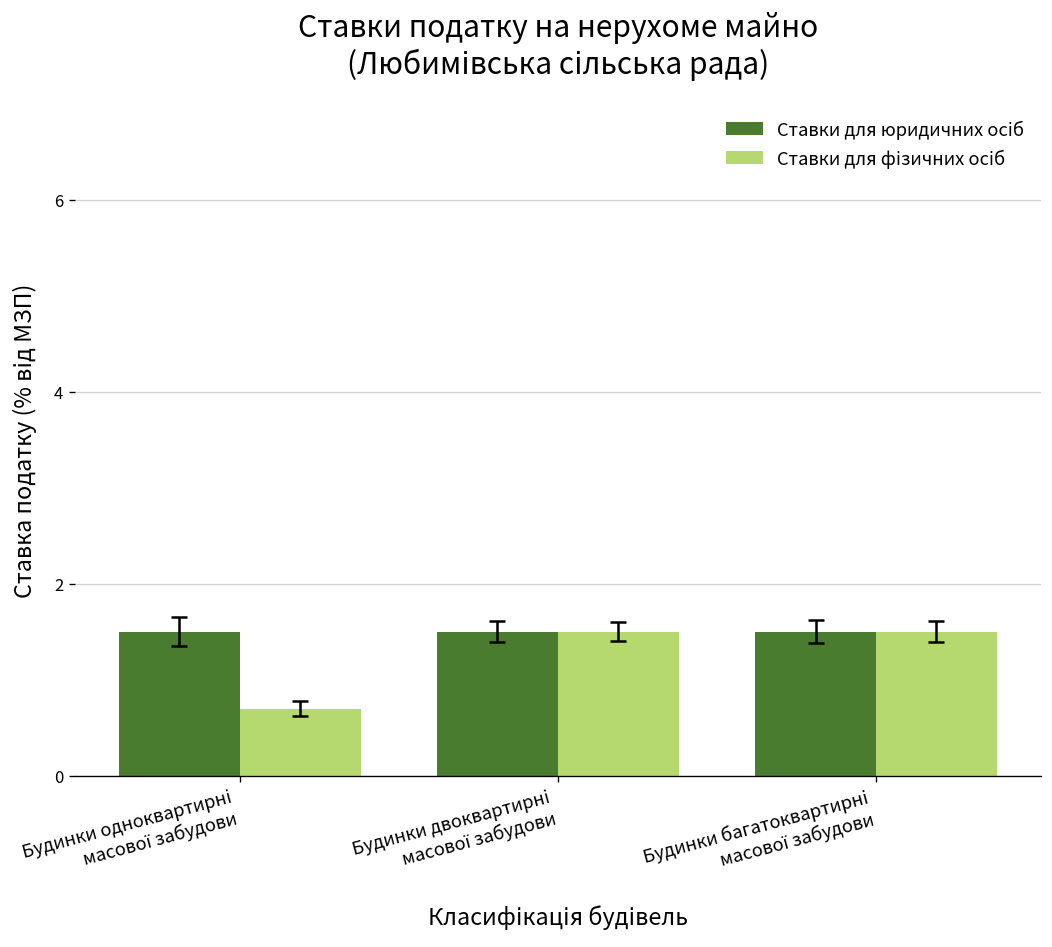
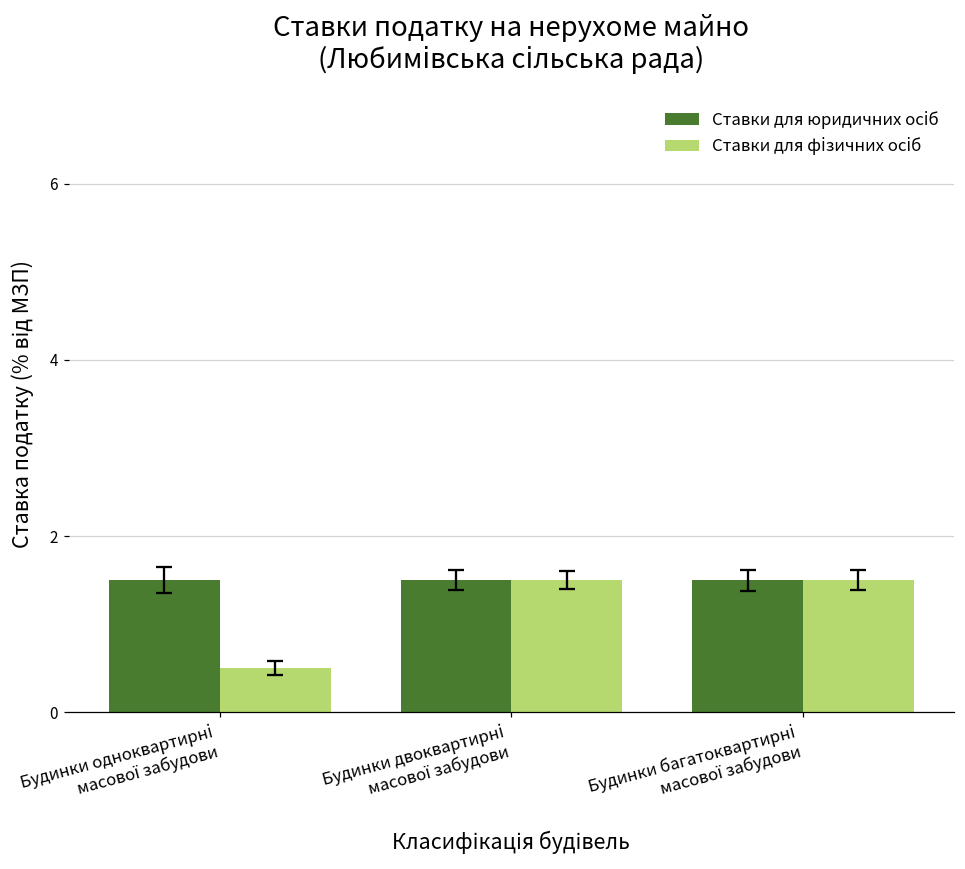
  {
    "Ставки для юридичних осіб": {
      "Будинки одноквартирні масової забудови": 1.5,
      "Будинки двоквартирні масової забудови": 1.5,
      "Будинки багатоквартирні масової забудови": 1.5
    },
    "Ставки для фізичних осіб": {
-     "Будинки одноквартирні масової забудови": 0.7,
+     "Будинки одноквартирні масової забудови": 0.5,
      "Будинки двоквартирні масової забудови": 1.5,
      "Будинки багатоквартирні масової забудови": 1.5
    }
  }
